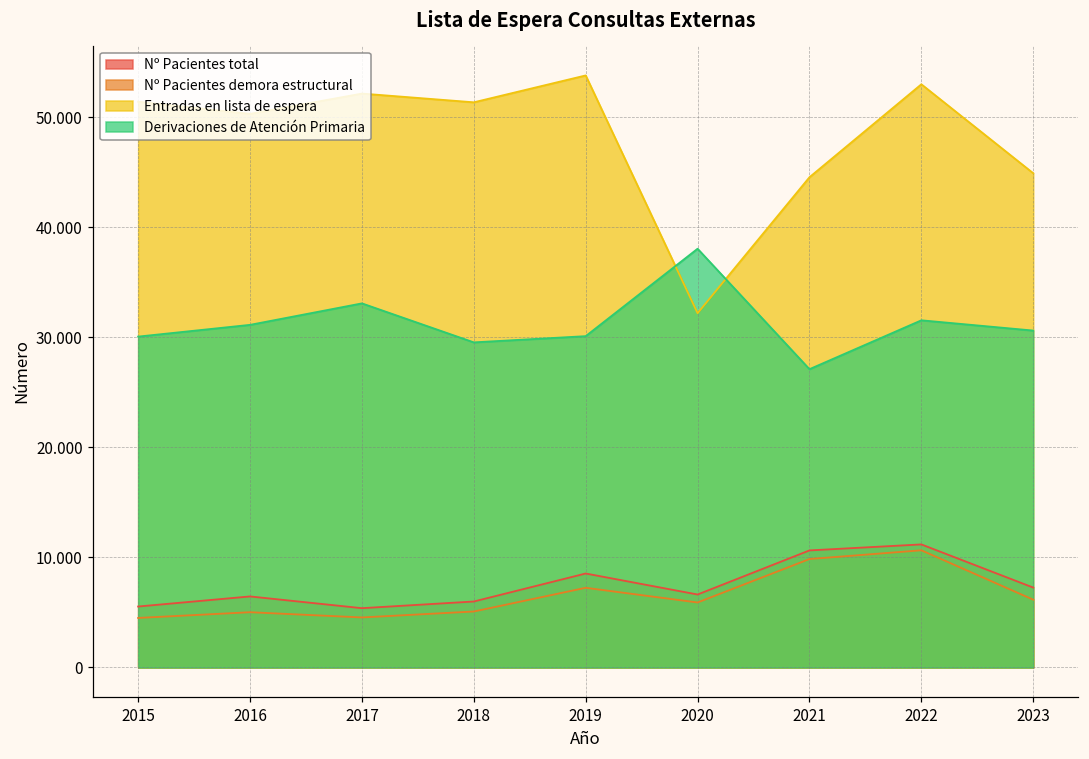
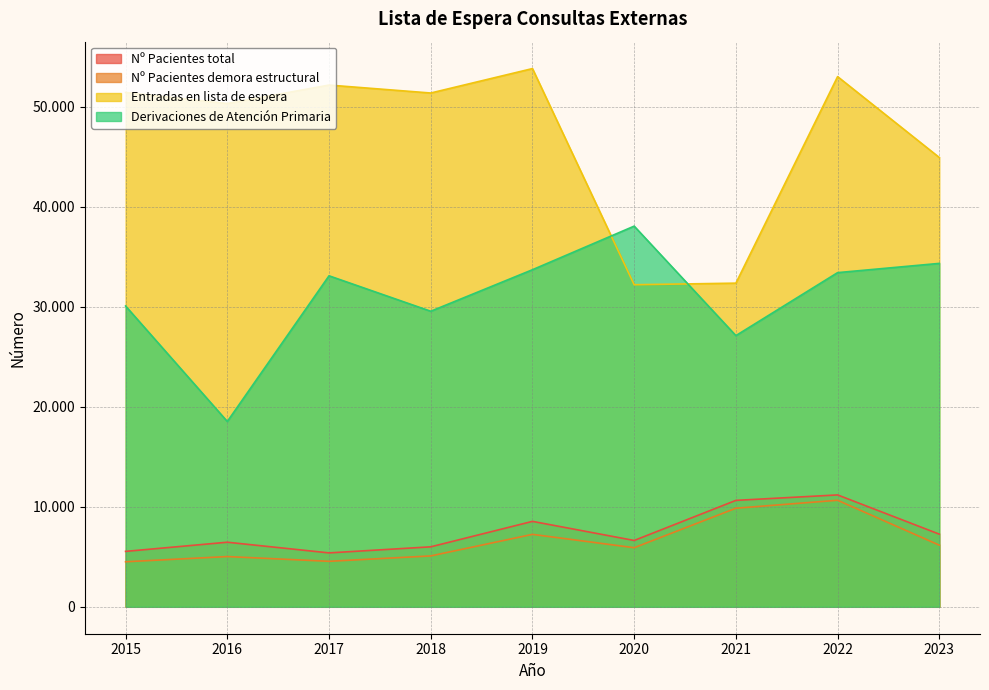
  {
    "Entradas en lista de espera": {
      "2018": 51.4,
      "2019": 53.8,
      "2020": 32.2,
-     "2021": 44.6,
+     "2021": 32.4,
      "2022": 53.0,
      "2023": 44.9
    },
    "Derivaciones de Atención Primaria": {
      "2015": 30.1,
-     "2016": 31.1,
+     "2016": 18.5,
      "2017": 33.1,
      "2018": 29.6,
-     "2019": 30.1,
+     "2019": 33.7,
      "2020": 38.1,
      "2021": 27.1,
-     "2022": 31.6,
-     "2023": 30.6
+     "2022": 33.4,
+     "2023": 34.3
    }
  }
